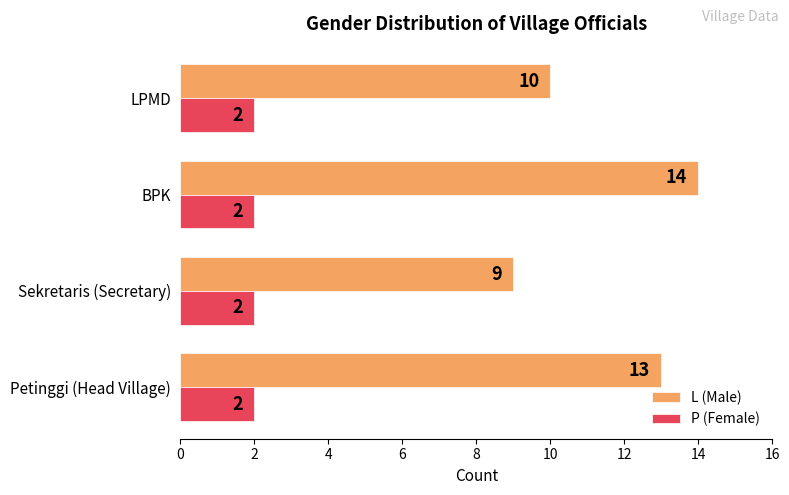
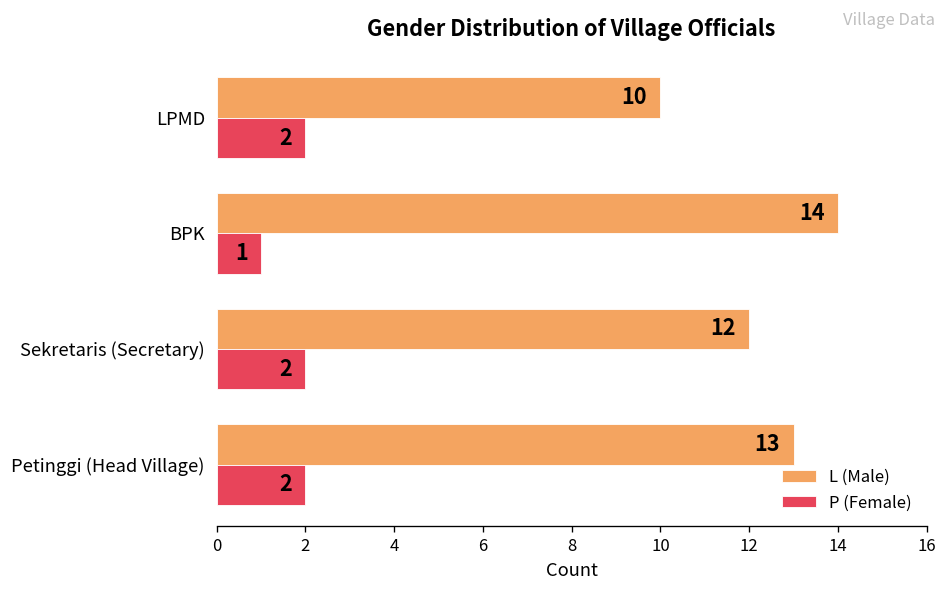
  {
    "L (Male)": {
      "LPMD": 10,
      "BPK": 14,
-     "Sekretaris (Secretary)": 9,
+     "Sekretaris (Secretary)": 12,
      "Petinggi (Head Village)": 13
    },
    "P (Female)": {
      "LPMD": 2,
-     "BPK": 2,
+     "BPK": 1,
      "Sekretaris (Secretary)": 2,
      "Petinggi (Head Village)": 2
    }
  }
